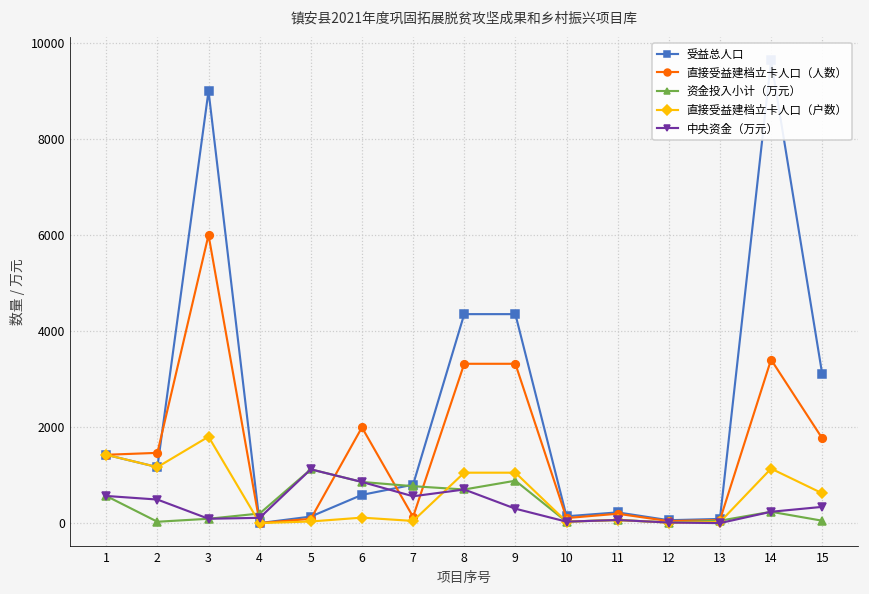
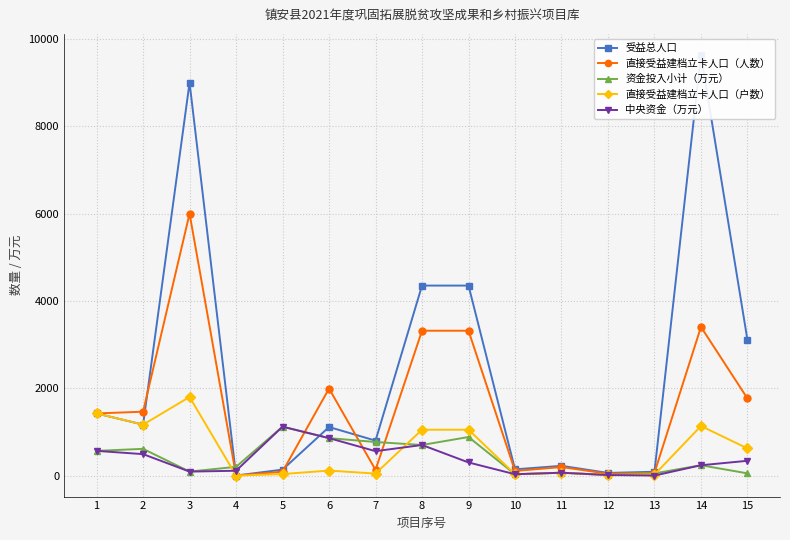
  {
    "受益总人口": {
      "3": 9000,
-     "6": 600,
+     "6": 1100,
      "8": 4400,
      "9": 4400,
      "15": 3100
    },
    "直接受益建档立卡人口（人数）": {
      "2": 1500,
      "3": 6000,
      "6": 2000,
      "7": 100,
      "8": 3300,
      "9": 3300,
      "14": 3400,
      "15": 1800
    },
    "资金投入小计（万元）": {
-     "2": 0,
+     "2": 600,
      "4": 200,
      "9": 900,
      "15": 100
    },
    "直接受益建档立卡人口（户数）": {
      "3": 1800,
      "6": 100,
      "7": 0,
      "8": 1100,
      "9": 1100,
      "14": 1100,
      "15": 600
    },
    "中央资金（万元）": {
      "2": 500,
      "4": 100,
      "7": 600,
      "9": 300,
      "15": 300
    }
  }
